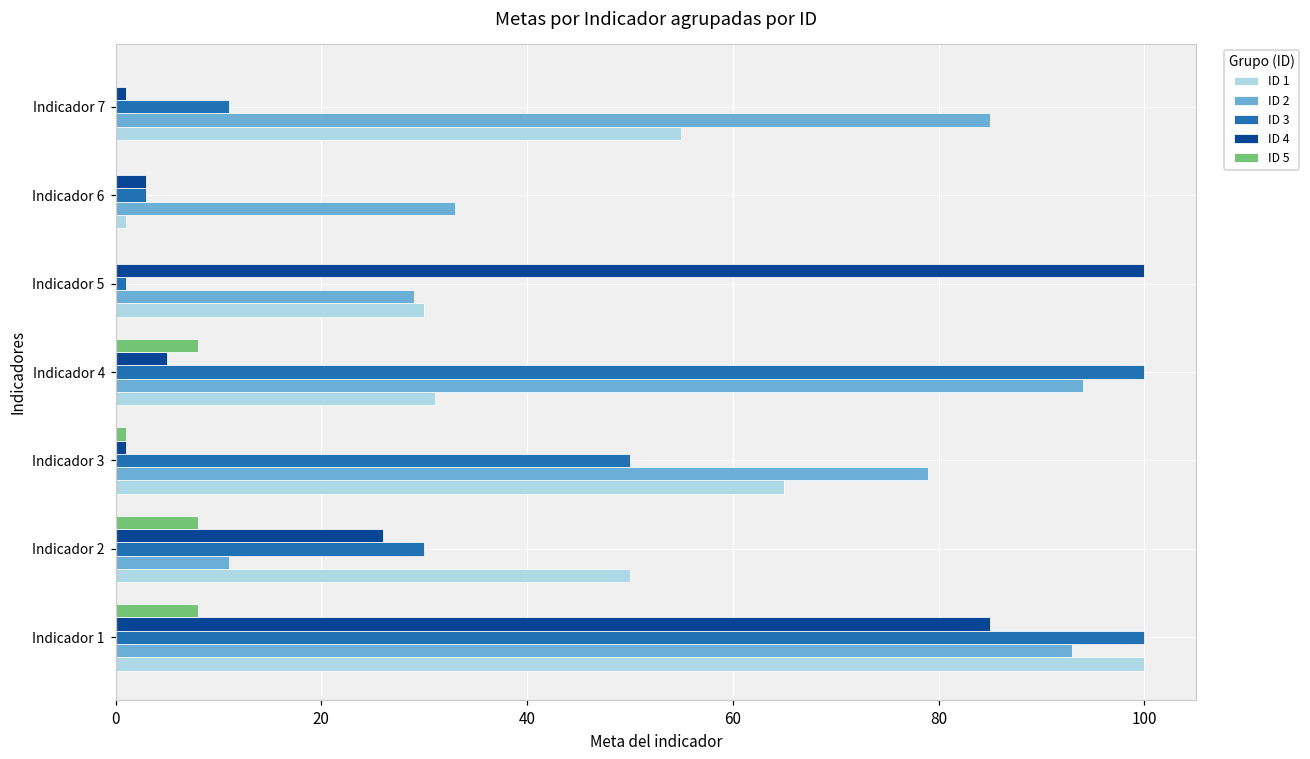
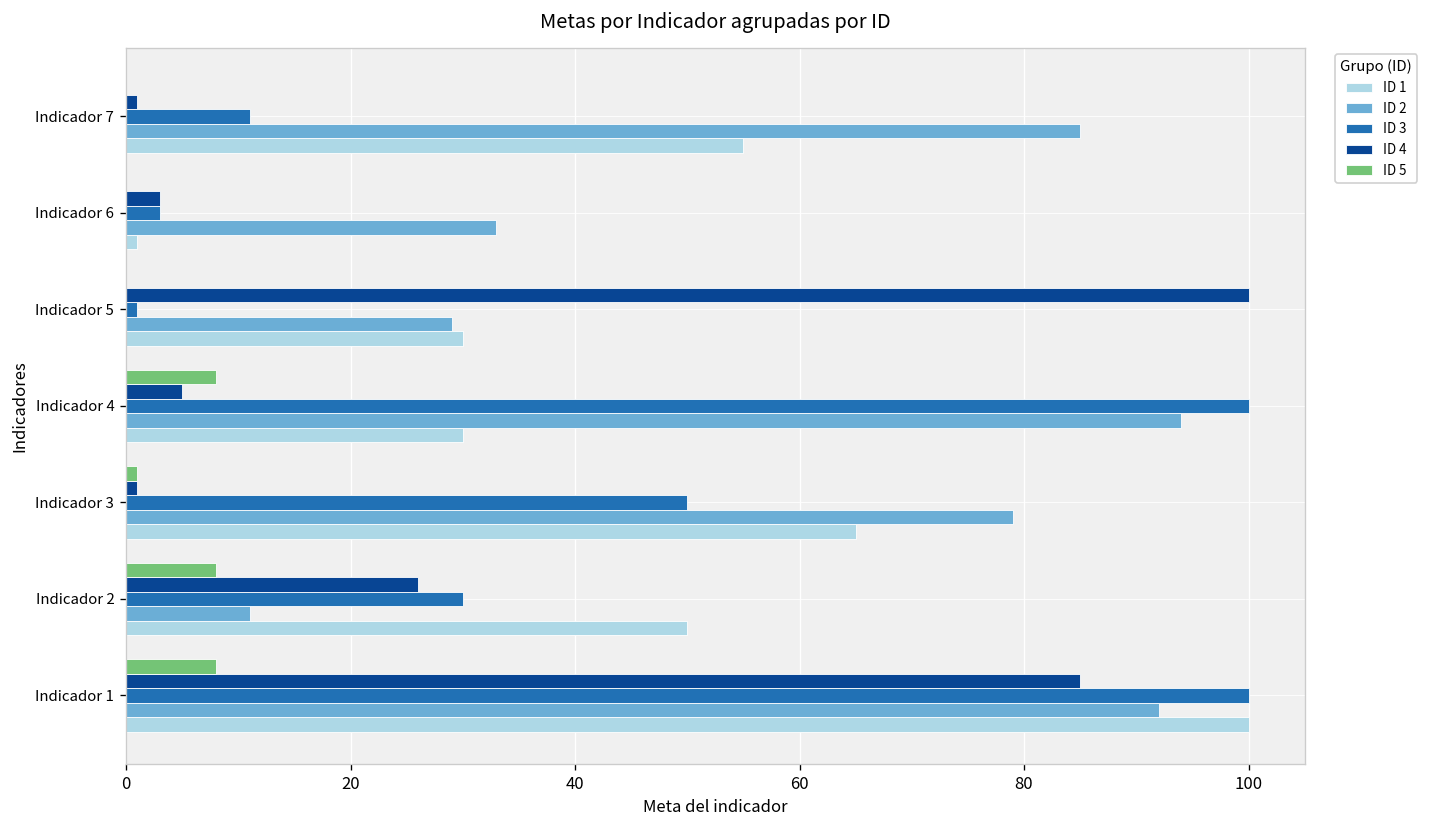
  {
    "ID 1": {
      "Indicador 7": 55,
      "Indicador 6": 1,
      "Indicador 5": 30,
-     "Indicador 4": 31,
+     "Indicador 4": 30,
      "Indicador 3": 65,
      "Indicador 2": 50,
      "Indicador 1": 100
    },
    "ID 2": {
      "Indicador 7": 85,
      "Indicador 6": 33,
      "Indicador 5": 29,
      "Indicador 4": 94,
      "Indicador 3": 79,
      "Indicador 2": 11,
-     "Indicador 1": 93
+     "Indicador 1": 92
    },
    "ID 3": {
      "Indicador 7": 11,
      "Indicador 6": 3,
      "Indicador 5": 1,
      "Indicador 4": 100,
      "Indicador 3": 50,
      "Indicador 2": 30,
      "Indicador 1": 100
    },
    "ID 4": {
      "Indicador 7": 1,
      "Indicador 6": 3,
      "Indicador 5": 100,
      "Indicador 4": 5,
      "Indicador 3": 1,
      "Indicador 2": 26,
      "Indicador 1": 85
    },
    "ID 5": {
      "Indicador 7": 0,
      "Indicador 6": 0,
      "Indicador 5": 0,
      "Indicador 4": 8,
      "Indicador 3": 1,
      "Indicador 2": 8,
      "Indicador 1": 8
    }
  }
